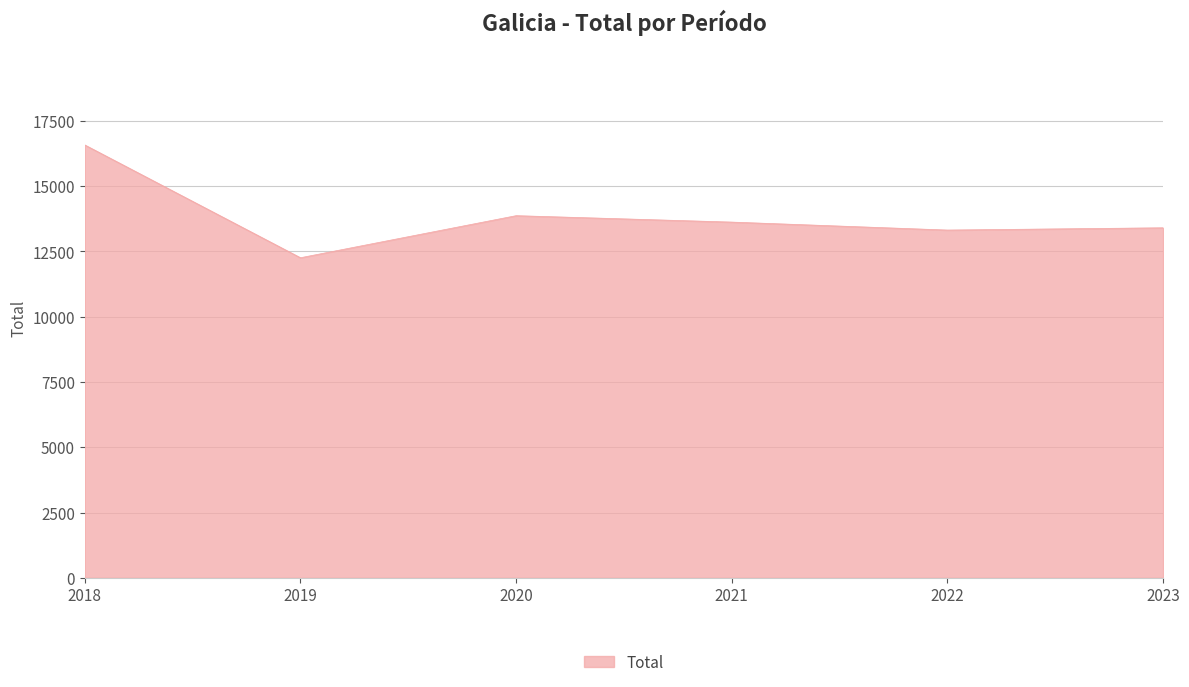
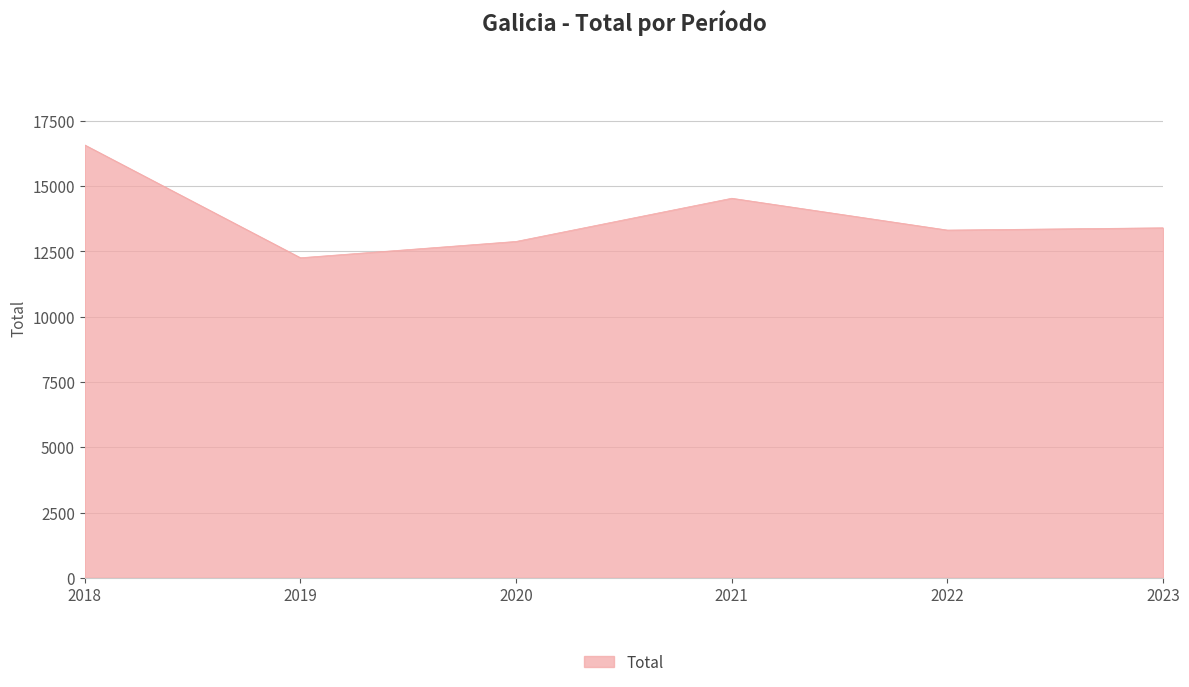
  {
    "2018": 16600,
    "2019": 12300,
-   "2020": 13900,
-   "2021": 13600,
+   "2020": 12900,
+   "2021": 14500,
    "2022": 13300,
    "2023": 13400
  }
